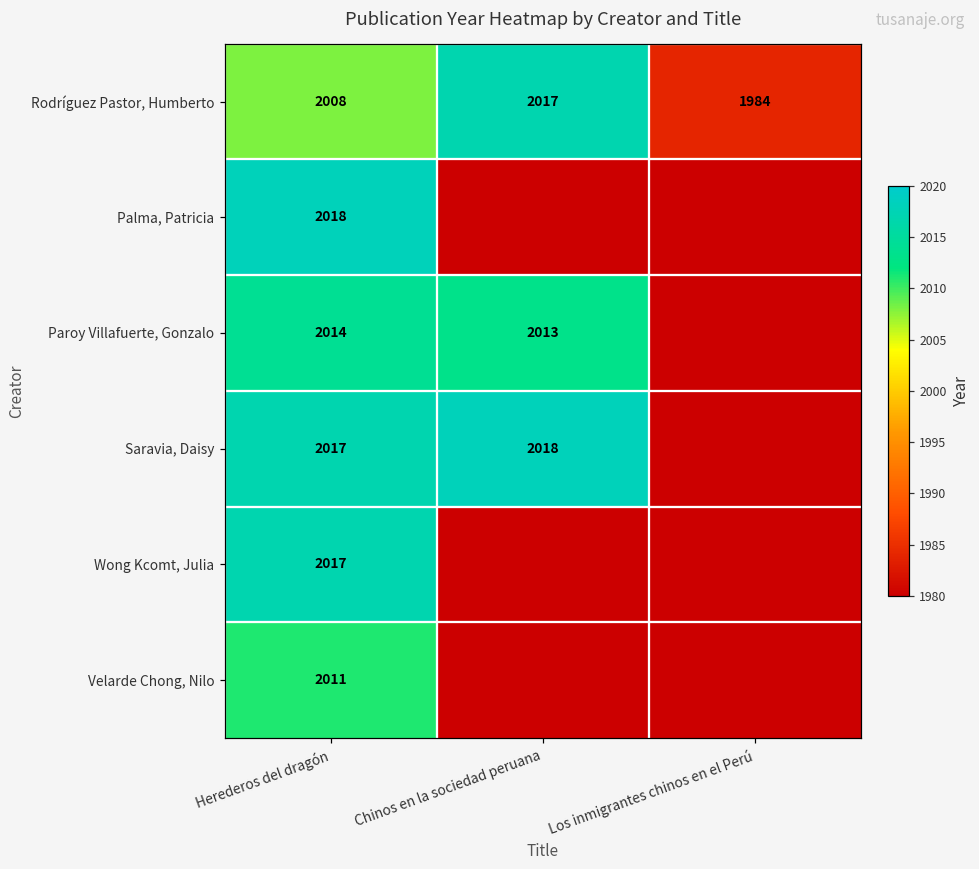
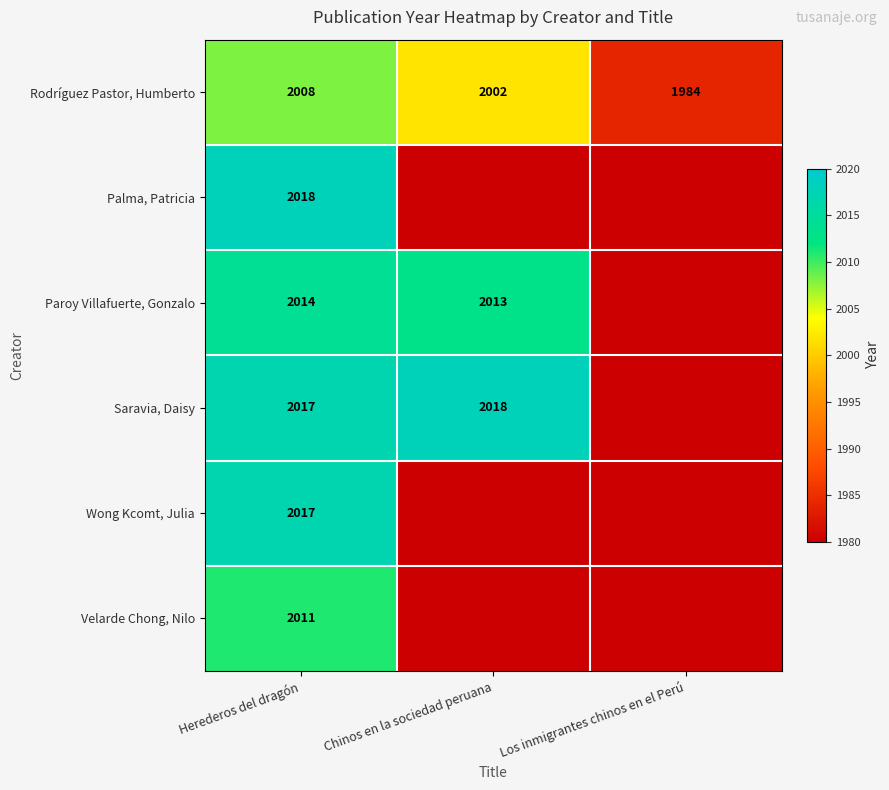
  {
    "Rodríguez Pastor, Humberto": {
      "Herederos del dragón": 2008,
-     "Chinos en la sociedad peruana": 2017,
+     "Chinos en la sociedad peruana": 2002,
      "Los inmigrantes chinos en el Perú": 1984
    },
    "Palma, Patricia": {
      "Herederos del dragón": 2018
    },
    "Paroy Villafuerte, Gonzalo": {
      "Herederos del dragón": 2014,
      "Chinos en la sociedad peruana": 2013
    },
    "Saravia, Daisy": {
      "Herederos del dragón": 2017,
      "Chinos en la sociedad peruana": 2018
    },
    "Wong Kcomt, Julia": {
      "Herederos del dragón": 2017
    },
    "Velarde Chong, Nilo": {
      "Herederos del dragón": 2011
    }
  }
